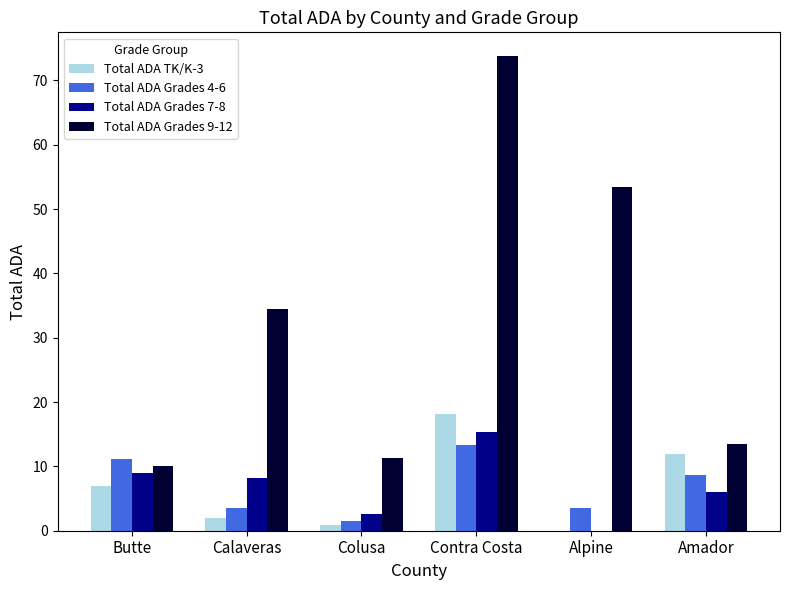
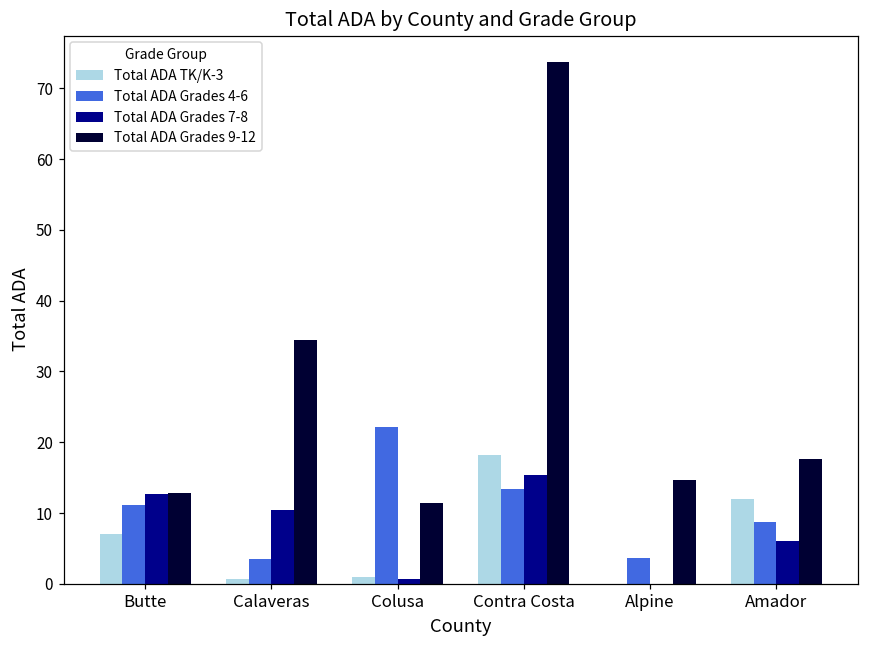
  {
    "Total ADA TK/K-3": {
      "Butte": 7,
-     "Calaveras": 2,
+     "Calaveras": 1,
      "Colusa": 1,
      "Contra Costa": 18,
      "Alpine": 0,
      "Amador": 12
    },
    "Total ADA Grades 4-6": {
      "Butte": 11,
      "Calaveras": 4,
-     "Colusa": 1,
+     "Colusa": 22,
      "Contra Costa": 13,
      "Alpine": 4,
      "Amador": 9
    },
    "Total ADA Grades 7-8": {
-     "Butte": 9,
-     "Calaveras": 8,
-     "Colusa": 3,
+     "Butte": 13,
+     "Calaveras": 10,
+     "Colusa": 1,
      "Contra Costa": 15,
      "Alpine": 0,
      "Amador": 6
    },
    "Total ADA Grades 9-12": {
-     "Butte": 10,
+     "Butte": 13,
      "Calaveras": 34,
      "Colusa": 11,
      "Contra Costa": 74,
-     "Alpine": 53,
-     "Amador": 13
+     "Alpine": 15,
+     "Amador": 18
    }
  }
